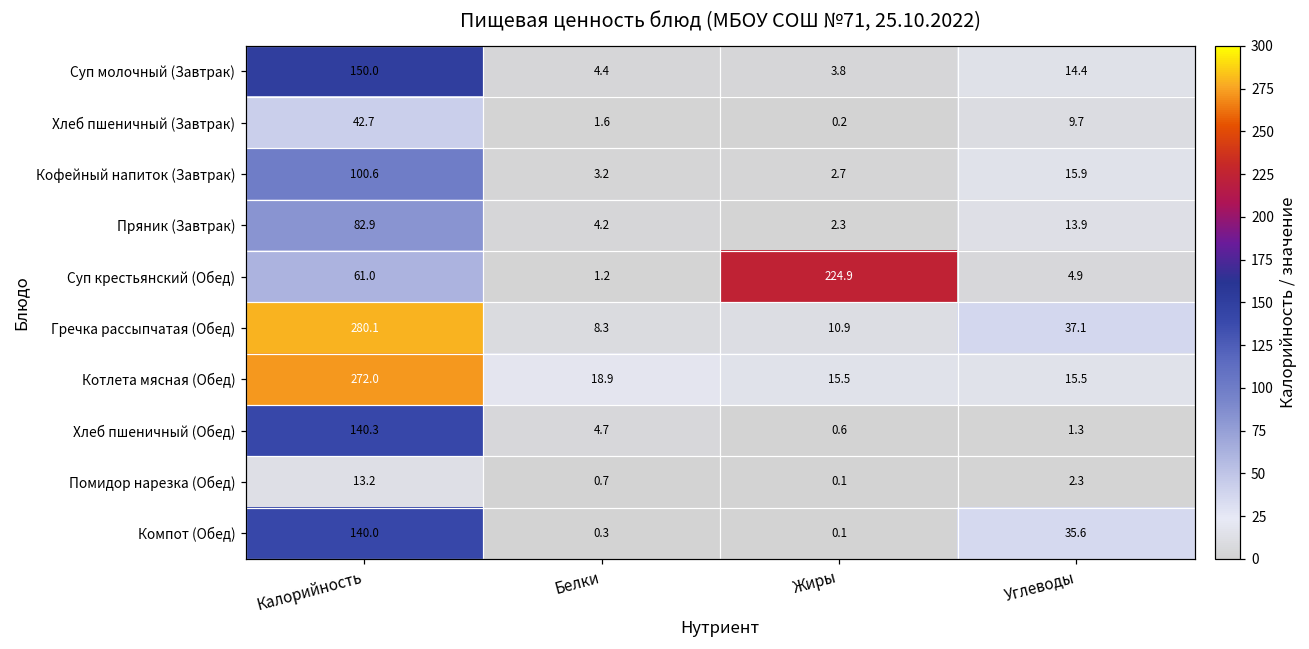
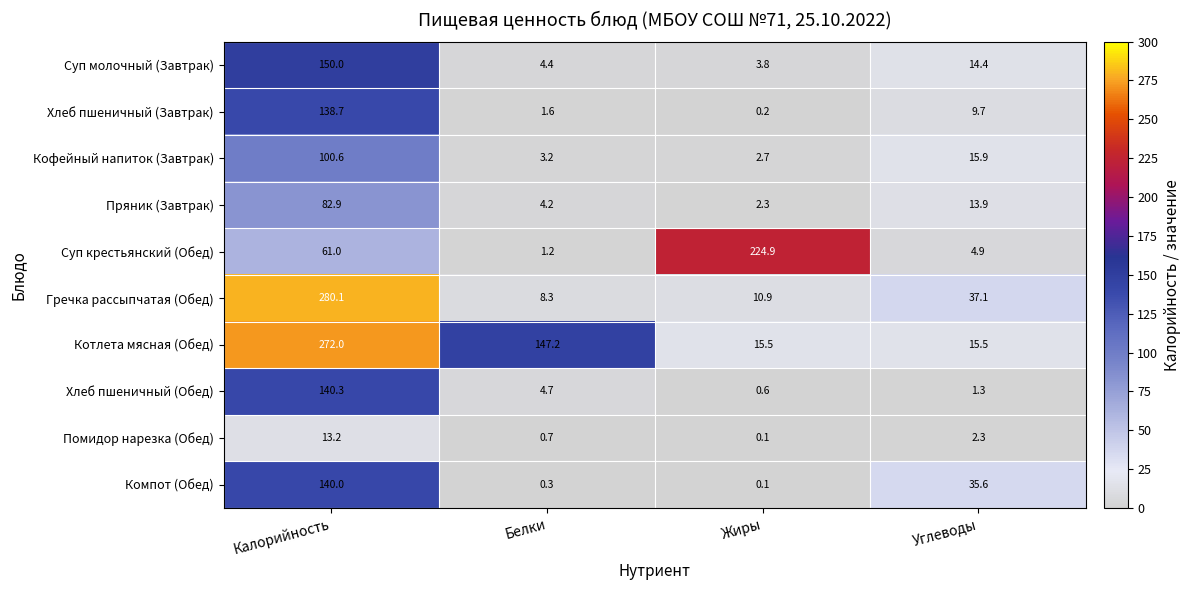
  {
    "Суп молочный (Завтрак)": {
      "Калорийность": 150.0,
      "Белки": 4.4,
      "Жиры": 3.8,
      "Углеводы": 14.4
    },
    "Хлеб пшеничный (Завтрак)": {
-     "Калорийность": 42.7,
+     "Калорийность": 138.7,
      "Белки": 1.6,
      "Жиры": 0.2,
      "Углеводы": 9.7
    },
    "Кофейный напиток (Завтрак)": {
      "Калорийность": 100.6,
      "Белки": 3.2,
      "Жиры": 2.7,
      "Углеводы": 15.9
    },
    "Пряник (Завтрак)": {
      "Калорийность": 82.9,
      "Белки": 4.2,
      "Жиры": 2.3,
      "Углеводы": 13.9
    },
    "Суп крестьянский (Обед)": {
      "Калорийность": 61.0,
      "Белки": 1.2,
      "Жиры": 224.9,
      "Углеводы": 4.9
    },
    "Гречка рассыпчатая (Обед)": {
      "Калорийность": 280.1,
      "Белки": 8.3,
      "Жиры": 10.9,
      "Углеводы": 37.1
    },
    "Котлета мясная (Обед)": {
      "Калорийность": 272.0,
-     "Белки": 18.9,
+     "Белки": 147.2,
      "Жиры": 15.5,
      "Углеводы": 15.5
    },
    "Хлеб пшеничный (Обед)": {
      "Калорийность": 140.3,
      "Белки": 4.7,
      "Жиры": 0.6,
      "Углеводы": 1.3
    },
    "Помидор нарезка (Обед)": {
      "Калорийность": 13.2,
      "Белки": 0.7,
      "Жиры": 0.1,
      "Углеводы": 2.3
    },
    "Компот (Обед)": {
      "Калорийность": 140.0,
      "Белки": 0.3,
      "Жиры": 0.1,
      "Углеводы": 35.6
    }
  }
